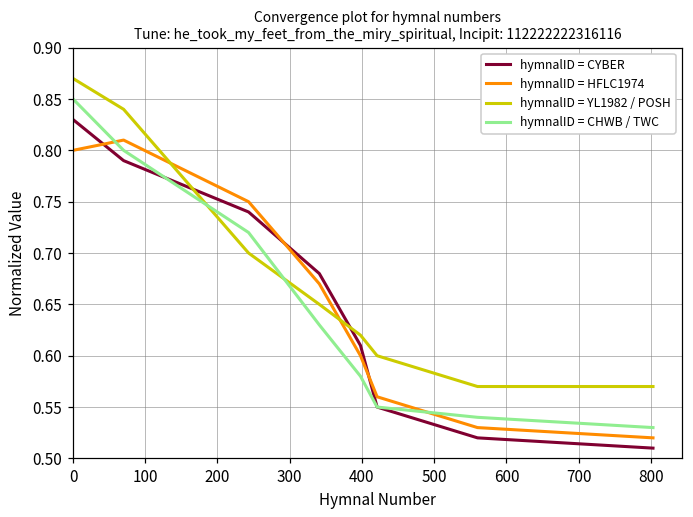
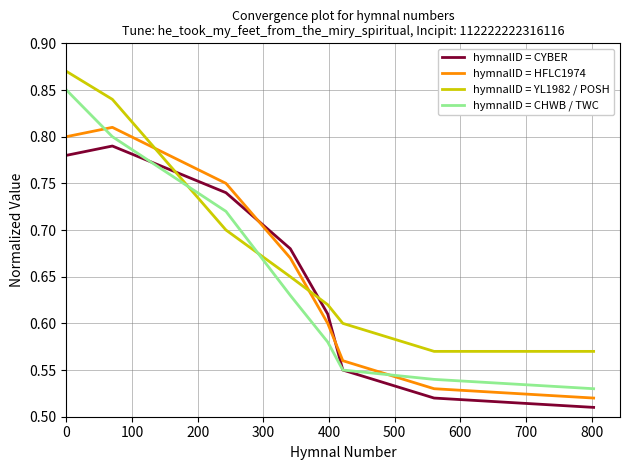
  {
    "hymnalID = CYBER": {
-     "0": 0.83
+     "0": 0.78
    },
    "hymnalID = HFLC1974": {
      "0": 0.80
    },
    "hymnalID = YL1982 / POSH": {
      "0": 0.87
    },
    "hymnalID = CHWB / TWC": {
      "0": 0.85
    }
  }
